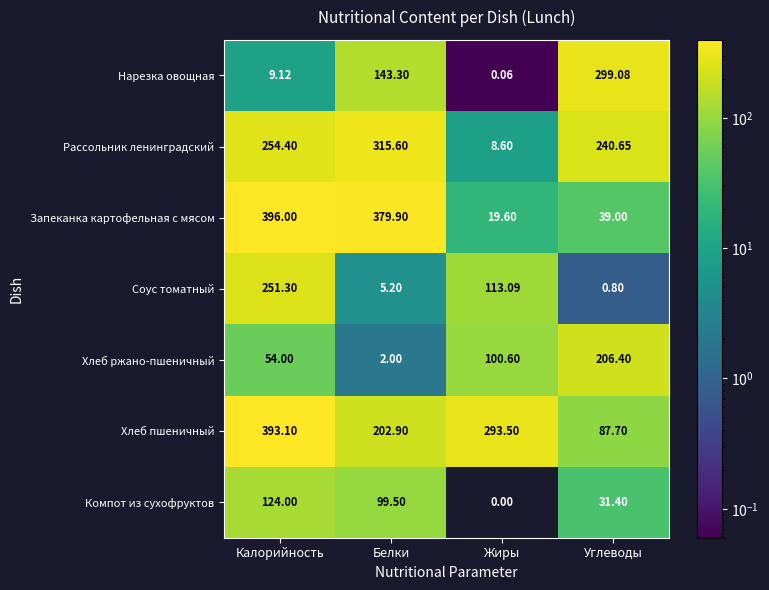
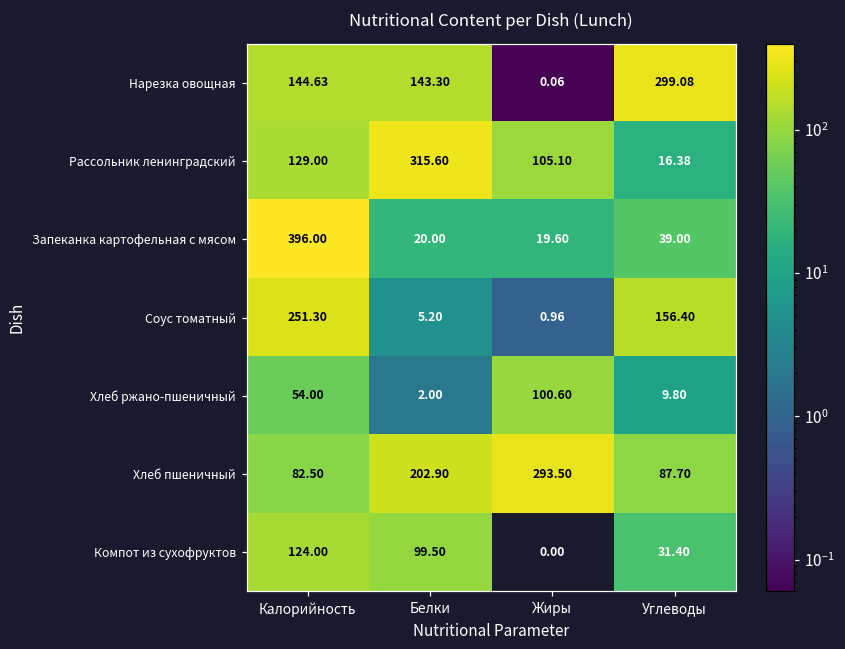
  {
    "Нарезка овощная": {
-     "Калорийность": 9.12,
+     "Калорийность": 144.63,
      "Белки": 143.30,
      "Жиры": 0.06,
      "Углеводы": 299.08
    },
    "Рассольник ленинградский": {
-     "Калорийность": 254.40,
+     "Калорийность": 129.00,
      "Белки": 315.60,
-     "Жиры": 8.60,
-     "Углеводы": 240.65
+     "Жиры": 105.10,
+     "Углеводы": 16.38
    },
    "Запеканка картофельная с мясом": {
      "Калорийность": 396.00,
-     "Белки": 379.90,
+     "Белки": 20.00,
      "Жиры": 19.60,
      "Углеводы": 39.00
    },
    "Соус томатный": {
      "Калорийность": 251.30,
      "Белки": 5.20,
-     "Жиры": 113.09,
-     "Углеводы": 0.80
+     "Жиры": 0.96,
+     "Углеводы": 156.40
    },
    "Хлеб ржано-пшеничный": {
      "Калорийность": 54.00,
      "Белки": 2.00,
      "Жиры": 100.60,
-     "Углеводы": 206.40
+     "Углеводы": 9.80
    },
    "Хлеб пшеничный": {
-     "Калорийность": 393.10,
+     "Калорийность": 82.50,
      "Белки": 202.90,
      "Жиры": 293.50,
      "Углеводы": 87.70
    },
    "Компот из сухофруктов": {
      "Калорийность": 124.00,
      "Белки": 99.50,
      "Жиры": 0.00,
      "Углеводы": 31.40
    }
  }
